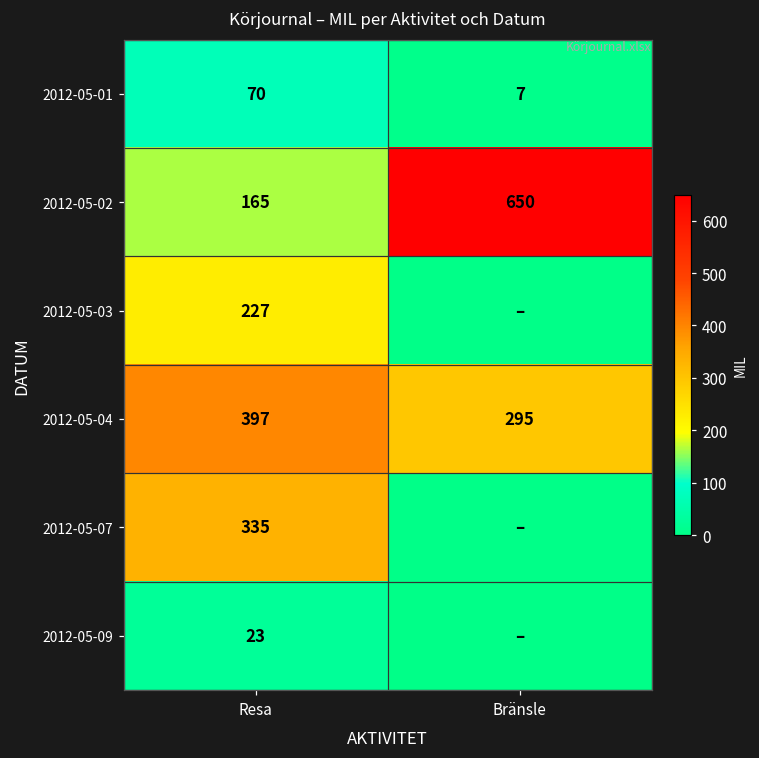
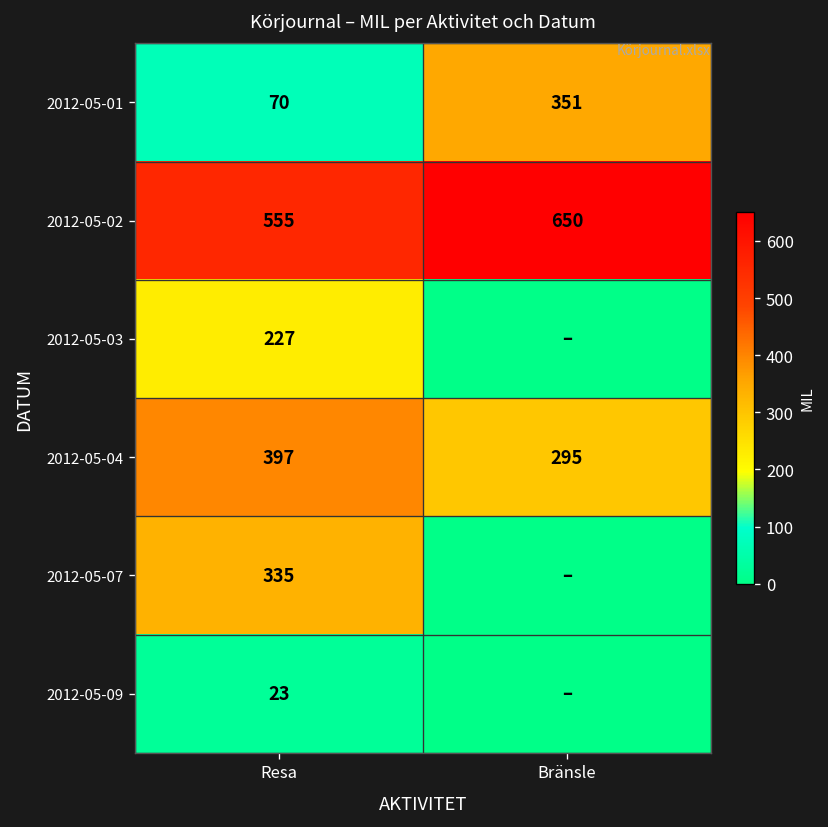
  {
    "2012-05-01": {
      "Resa": 70,
-     "Bränsle": 7
+     "Bränsle": 351
    },
    "2012-05-02": {
-     "Resa": 165,
+     "Resa": 555,
      "Bränsle": 650
    },
    "2012-05-03": {
      "Resa": 227
    },
    "2012-05-04": {
      "Resa": 397,
      "Bränsle": 295
    },
    "2012-05-07": {
      "Resa": 335
    },
    "2012-05-09": {
      "Resa": 23
    }
  }
